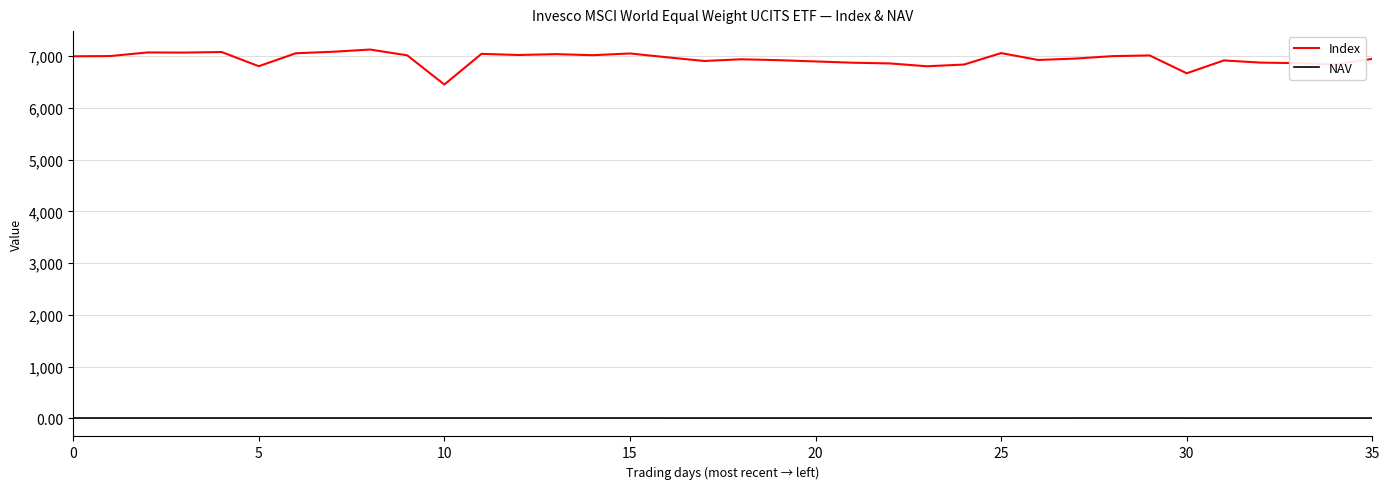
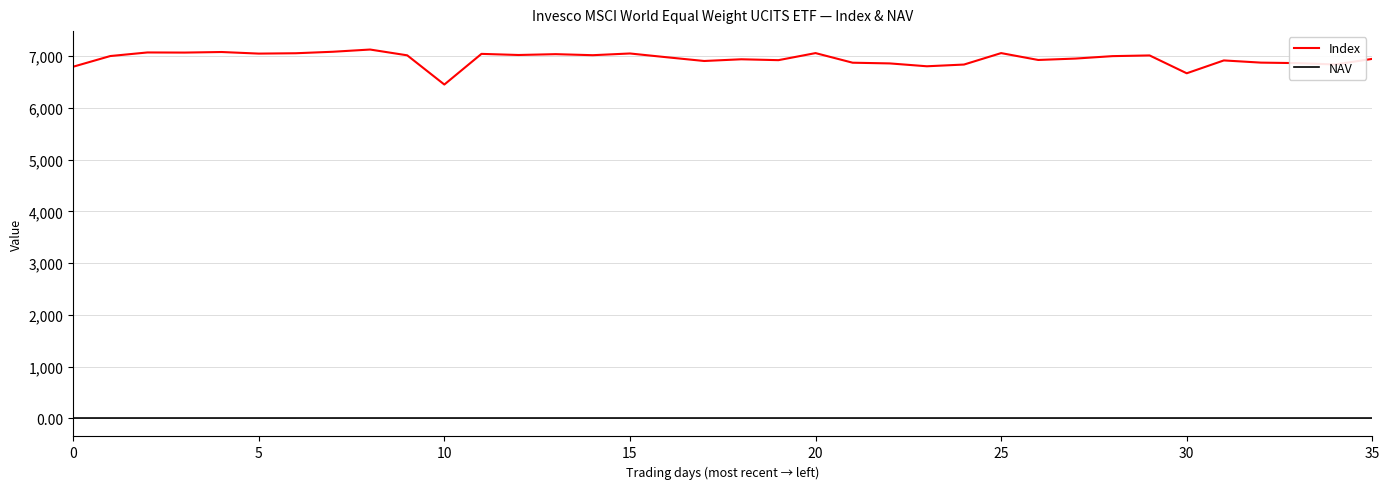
  {
    "Index": {
-     "0": "7,000",
-     "5": "6,800",
+     "0": "6,800",
+     "5": "7,100",
      "10": "6,500",
      "15": "7,100",
-     "20": "6,900",
+     "20": "7,100",
      "25": "7,100",
      "30": "6,700",
      "35": "7,000"
    },
    "NAV": {
      "0": "0",
      "5": "0",
      "10": "0",
      "15": "0",
      "20": "0",
      "25": "0",
      "30": "0",
      "35": "0"
    }
  }
